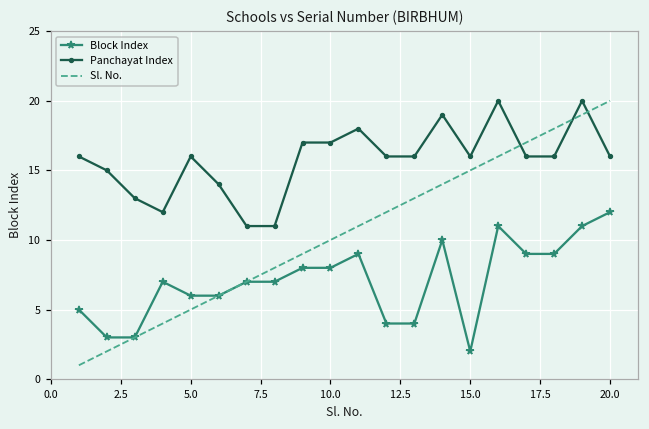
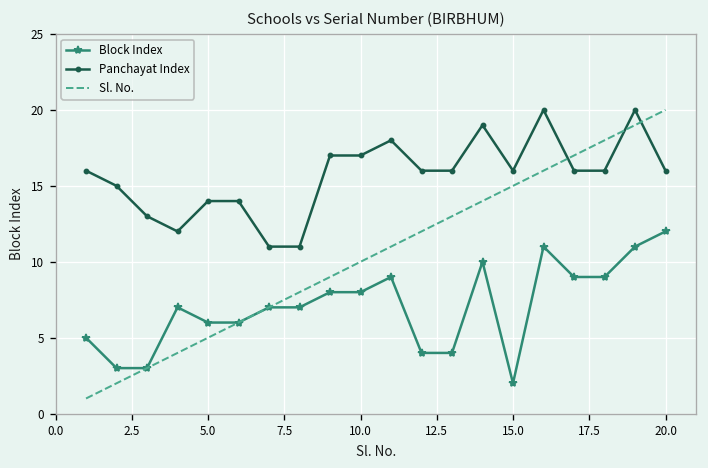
  {
    "Panchayat Index": {
-     "5.0": 16,
+     "5.0": 14,
      "10.0": 17,
      "15.0": 16,
      "20.0": 16
    }
  }
